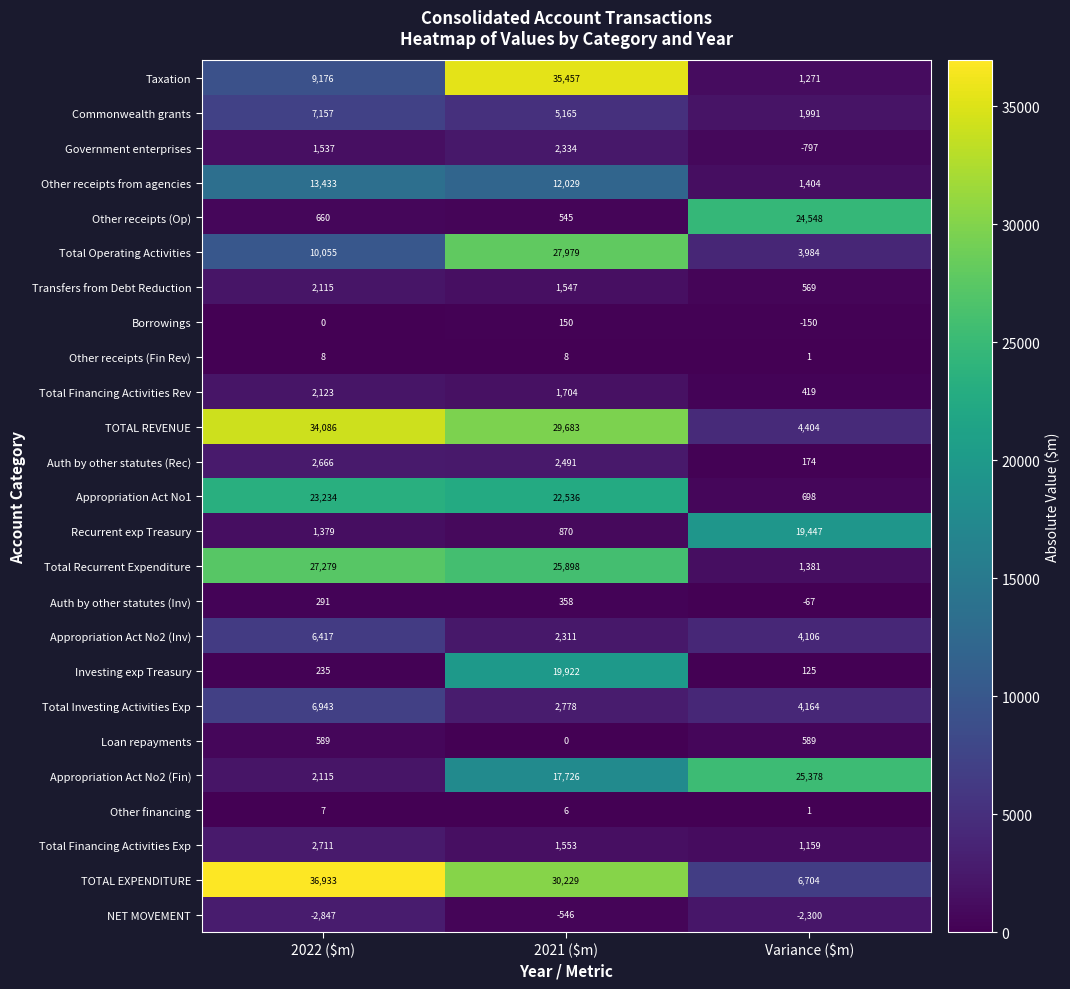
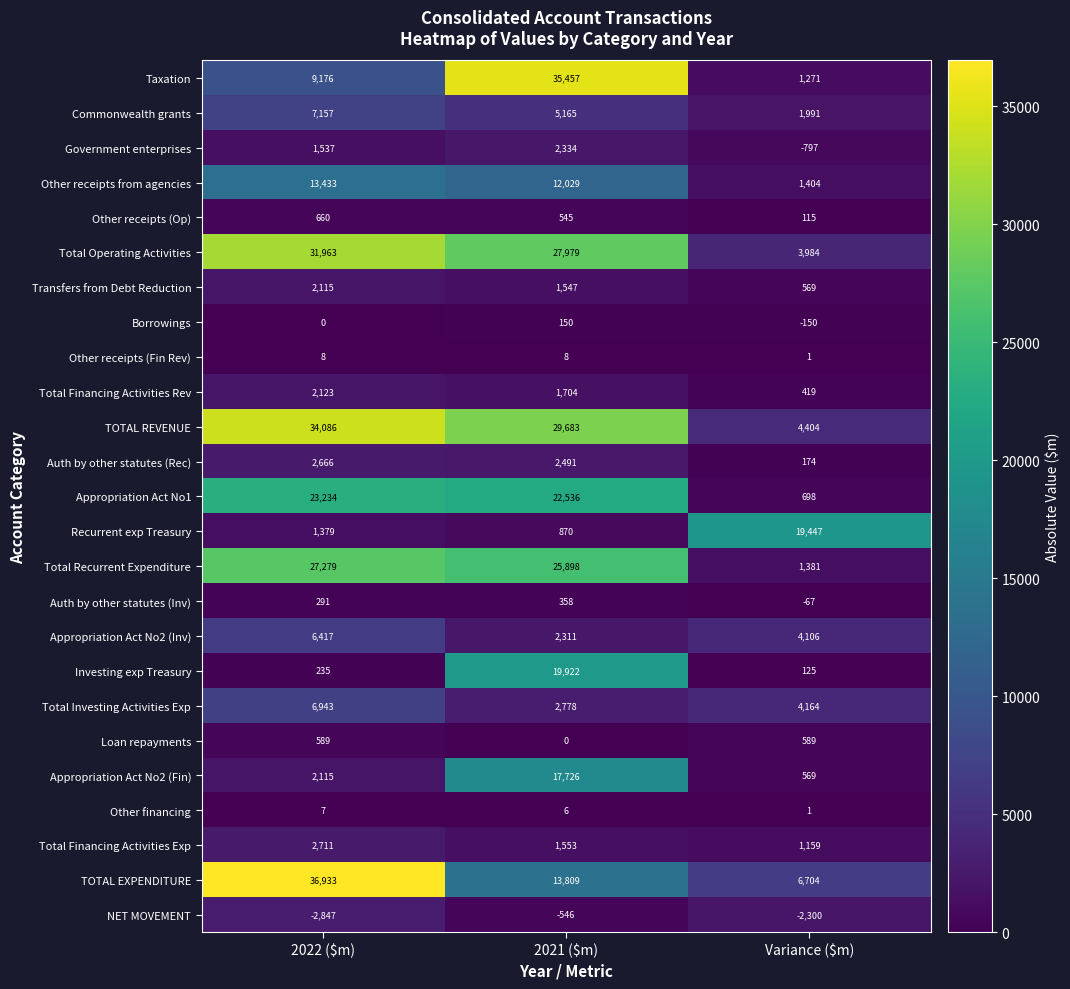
  {
    "Taxation": {
      "2022 ($m)": "9,176",
      "2021 ($m)": "35,457",
      "Variance ($m)": "1,271"
    },
    "Commonwealth grants": {
      "2022 ($m)": "7,157",
      "2021 ($m)": "5,165",
      "Variance ($m)": "1,991"
    },
    "Government enterprises": {
      "2022 ($m)": "1,537",
      "2021 ($m)": "2,334",
      "Variance ($m)": "-797"
    },
    "Other receipts from agencies": {
      "2022 ($m)": "13,433",
      "2021 ($m)": "12,029",
      "Variance ($m)": "1,404"
    },
    "Other receipts (Op)": {
      "2022 ($m)": "660",
      "2021 ($m)": "545",
-     "Variance ($m)": "24,548"
+     "Variance ($m)": "115"
    },
    "Total Operating Activities": {
-     "2022 ($m)": "10,055",
+     "2022 ($m)": "31,963",
      "2021 ($m)": "27,979",
      "Variance ($m)": "3,984"
    },
    "Transfers from Debt Reduction": {
      "2022 ($m)": "2,115",
      "2021 ($m)": "1,547",
      "Variance ($m)": "569"
    },
    "Borrowings": {
      "2022 ($m)": "0",
      "2021 ($m)": "150",
      "Variance ($m)": "-150"
    },
    "Other receipts (Fin Rev)": {
      "2022 ($m)": "8",
      "2021 ($m)": "8",
      "Variance ($m)": "1"
    },
    "Total Financing Activities Rev": {
      "2022 ($m)": "2,123",
      "2021 ($m)": "1,704",
      "Variance ($m)": "419"
    },
    "TOTAL REVENUE": {
      "2022 ($m)": "34,086",
      "2021 ($m)": "29,683",
      "Variance ($m)": "4,404"
    },
    "Auth by other statutes (Rec)": {
      "2022 ($m)": "2,666",
      "2021 ($m)": "2,491",
      "Variance ($m)": "174"
    },
    "Appropriation Act No1": {
      "2022 ($m)": "23,234",
      "2021 ($m)": "22,536",
      "Variance ($m)": "698"
    },
    "Recurrent exp Treasury": {
      "2022 ($m)": "1,379",
      "2021 ($m)": "870",
      "Variance ($m)": "19,447"
    },
    "Total Recurrent Expenditure": {
      "2022 ($m)": "27,279",
      "2021 ($m)": "25,898",
      "Variance ($m)": "1,381"
    },
    "Auth by other statutes (Inv)": {
      "2022 ($m)": "291",
      "2021 ($m)": "358",
      "Variance ($m)": "-67"
    },
    "Appropriation Act No2 (Inv)": {
      "2022 ($m)": "6,417",
      "2021 ($m)": "2,311",
      "Variance ($m)": "4,106"
    },
    "Investing exp Treasury": {
      "2022 ($m)": "235",
      "2021 ($m)": "19,922",
      "Variance ($m)": "125"
    },
    "Total Investing Activities Exp": {
      "2022 ($m)": "6,943",
      "2021 ($m)": "2,778",
      "Variance ($m)": "4,164"
    },
    "Loan repayments": {
      "2022 ($m)": "589",
      "2021 ($m)": "0",
      "Variance ($m)": "589"
    },
    "Appropriation Act No2 (Fin)": {
      "2022 ($m)": "2,115",
      "2021 ($m)": "17,726",
-     "Variance ($m)": "25,378"
+     "Variance ($m)": "569"
    },
    "Other financing": {
      "2022 ($m)": "7",
      "2021 ($m)": "6",
      "Variance ($m)": "1"
    },
    "Total Financing Activities Exp": {
      "2022 ($m)": "2,711",
      "2021 ($m)": "1,553",
      "Variance ($m)": "1,159"
    },
    "TOTAL EXPENDITURE": {
      "2022 ($m)": "36,933",
-     "2021 ($m)": "30,229",
+     "2021 ($m)": "13,809",
      "Variance ($m)": "6,704"
    },
    "NET MOVEMENT": {
      "2022 ($m)": "-2,847",
      "2021 ($m)": "-546",
      "Variance ($m)": "-2,300"
    }
  }
